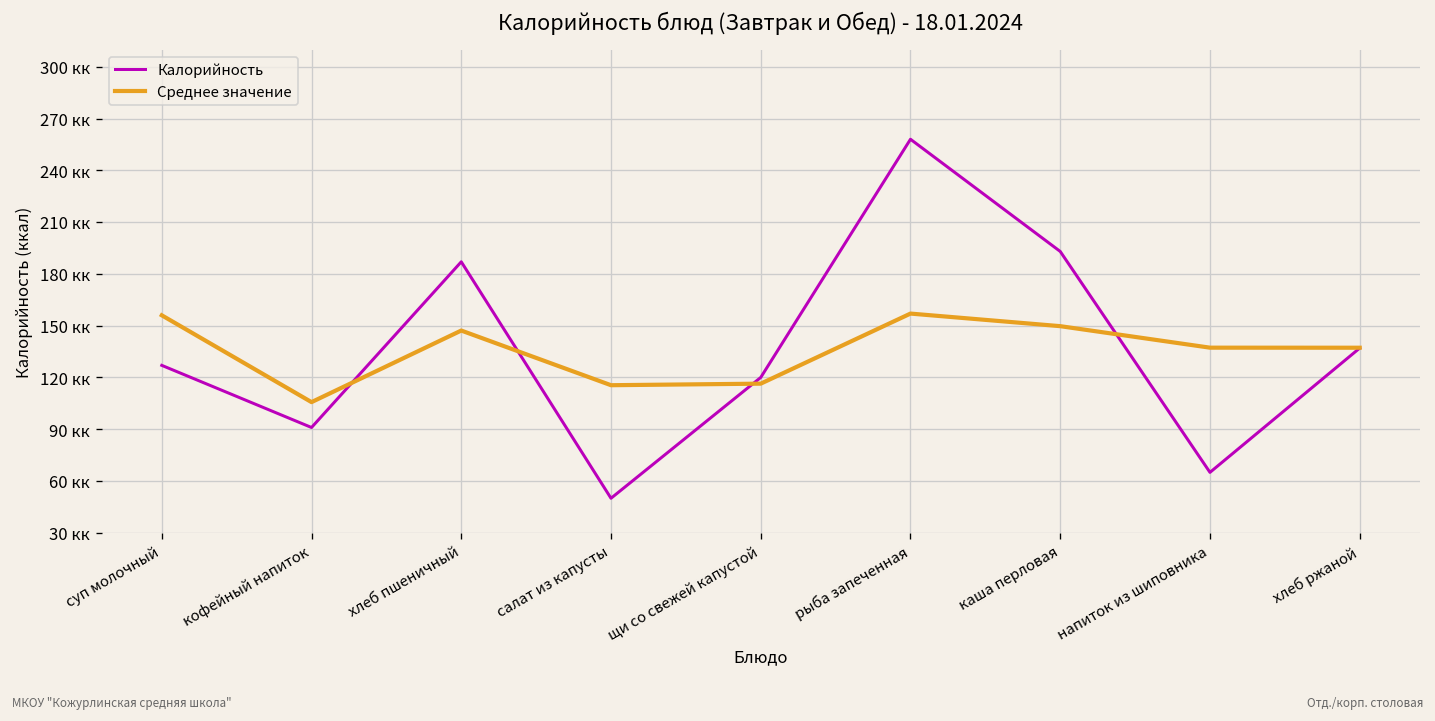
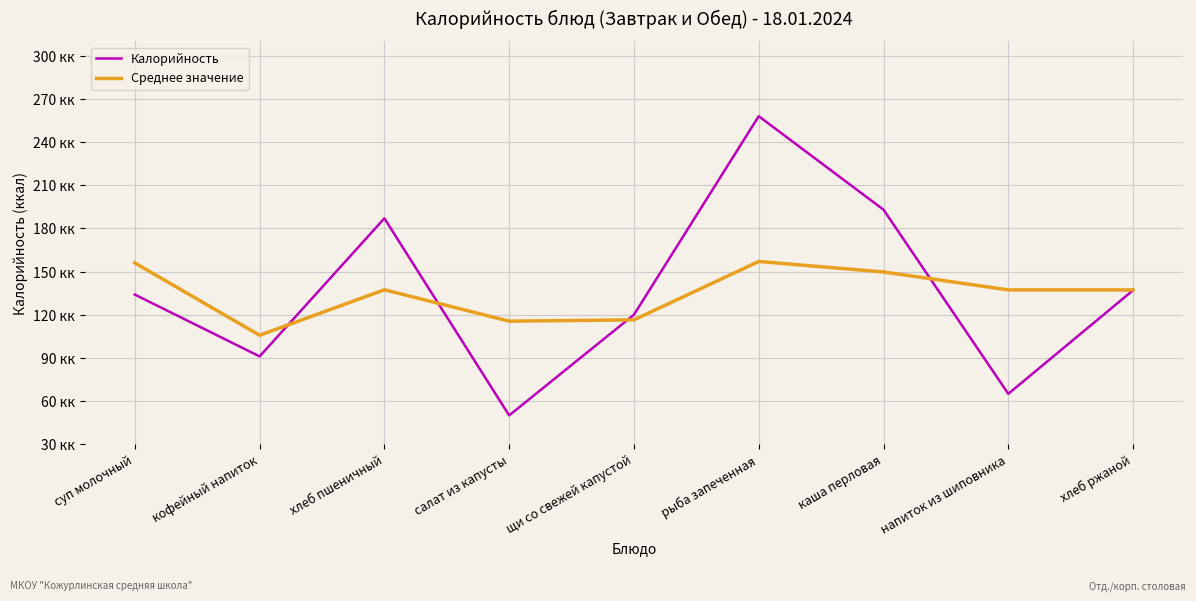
  {
    "Калорийность": {
-     "суп молочный": "127 кк",
+     "суп молочный": "134 кк",
      "кофейный напиток": "91 кк",
      "хлеб пшеничный": "187 кк",
      "салат из капусты": "50 кк",
      "щи со свежей капустой": "120 кк",
      "рыба запеченная": "258 кк",
      "каша перловая": "193 кк",
      "напиток из шиповника": "65 кк"
    },
    "Среднее значение": {
      "суп молочный": "156 кк",
      "кофейный напиток": "106 кк",
-     "хлеб пшеничный": "147 кк",
+     "хлеб пшеничный": "137 кк",
      "салат из капусты": "116 кк",
      "щи со свежей капустой": "116 кк",
      "рыба запеченная": "157 кк",
      "каша перловая": "150 кк",
      "напиток из шиповника": "137 кк"
    }
  }
